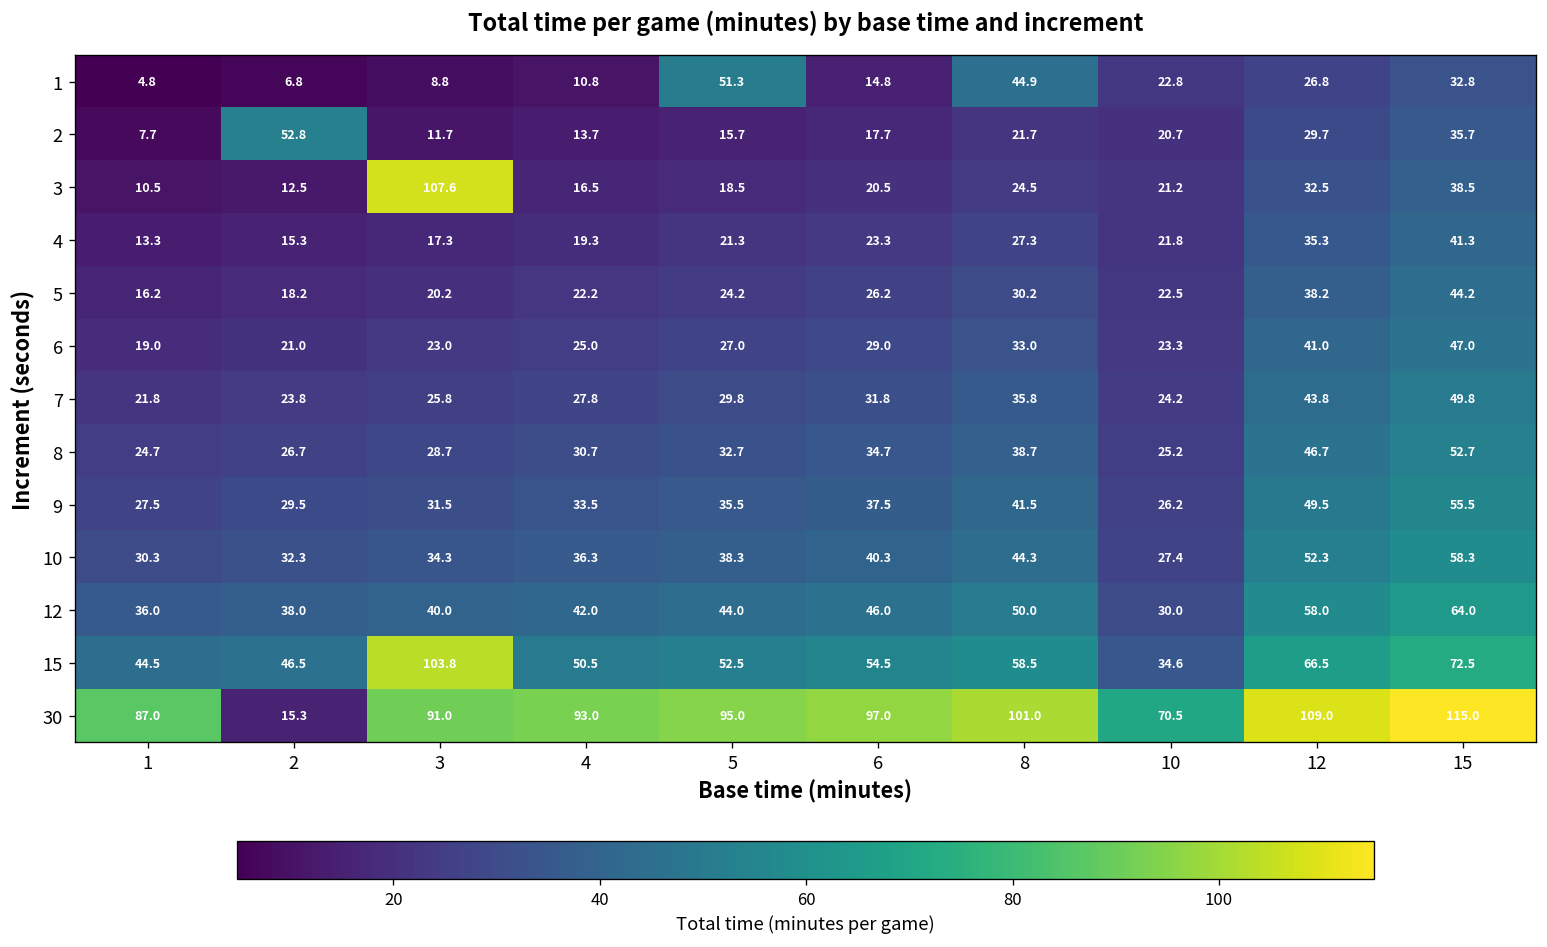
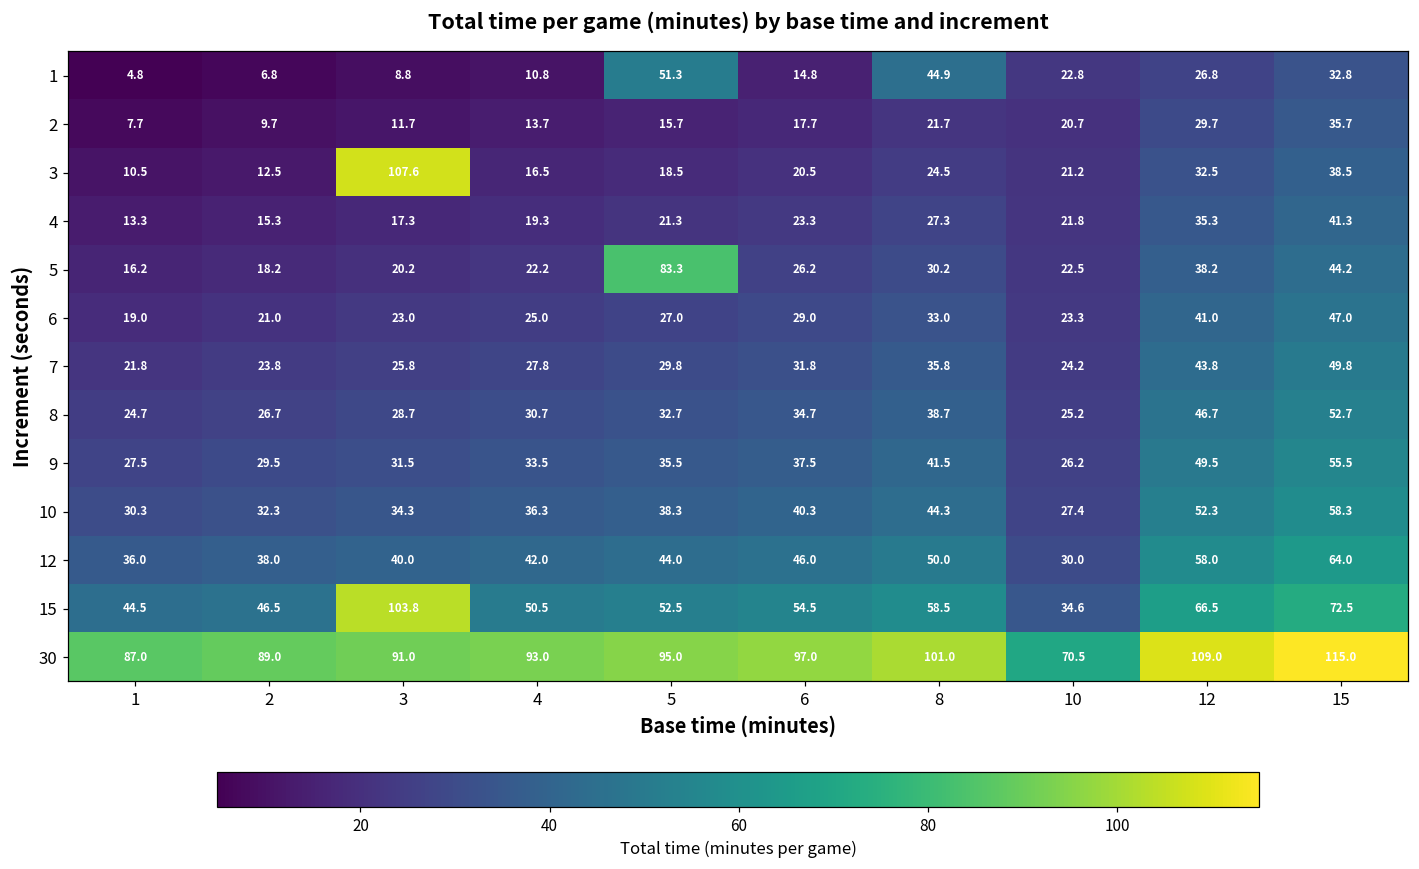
  {
    "1": {
      "1": 4.8,
      "2": 6.8,
      "3": 8.8,
      "4": 10.8,
      "5": 51.3,
      "6": 14.8,
      "8": 44.9,
      "10": 22.8,
      "12": 26.8,
      "15": 32.8
    },
    "2": {
      "1": 7.7,
-     "2": 52.8,
+     "2": 9.7,
      "3": 11.7,
      "4": 13.7,
      "5": 15.7,
      "6": 17.7,
      "8": 21.7,
      "10": 20.7,
      "12": 29.7,
      "15": 35.7
    },
    "3": {
      "1": 10.5,
      "2": 12.5,
      "3": 107.6,
      "4": 16.5,
      "5": 18.5,
      "6": 20.5,
      "8": 24.5,
      "10": 21.2,
      "12": 32.5,
      "15": 38.5
    },
    "4": {
      "1": 13.3,
      "2": 15.3,
      "3": 17.3,
      "4": 19.3,
      "5": 21.3,
      "6": 23.3,
      "8": 27.3,
      "10": 21.8,
      "12": 35.3,
      "15": 41.3
    },
    "5": {
      "1": 16.2,
      "2": 18.2,
      "3": 20.2,
      "4": 22.2,
-     "5": 24.2,
+     "5": 83.3,
      "6": 26.2,
      "8": 30.2,
      "10": 22.5,
      "12": 38.2,
      "15": 44.2
    },
    "6": {
      "1": 19.0,
      "2": 21.0,
      "3": 23.0,
      "4": 25.0,
      "5": 27.0,
      "6": 29.0,
      "8": 33.0,
      "10": 23.3,
      "12": 41.0,
      "15": 47.0
    },
    "7": {
      "1": 21.8,
      "2": 23.8,
      "3": 25.8,
      "4": 27.8,
      "5": 29.8,
      "6": 31.8,
      "8": 35.8,
      "10": 24.2,
      "12": 43.8,
      "15": 49.8
    },
    "8": {
      "1": 24.7,
      "2": 26.7,
      "3": 28.7,
      "4": 30.7,
      "5": 32.7,
      "6": 34.7,
      "8": 38.7,
      "10": 25.2,
      "12": 46.7,
      "15": 52.7
    },
    "9": {
      "1": 27.5,
      "2": 29.5,
      "3": 31.5,
      "4": 33.5,
      "5": 35.5,
      "6": 37.5,
      "8": 41.5,
      "10": 26.2,
      "12": 49.5,
      "15": 55.5
    },
    "10": {
      "1": 30.3,
      "2": 32.3,
      "3": 34.3,
      "4": 36.3,
      "5": 38.3,
      "6": 40.3,
      "8": 44.3,
      "10": 27.4,
      "12": 52.3,
      "15": 58.3
    },
    "12": {
      "1": 36.0,
      "2": 38.0,
      "3": 40.0,
      "4": 42.0,
      "5": 44.0,
      "6": 46.0,
      "8": 50.0,
      "10": 30.0,
      "12": 58.0,
      "15": 64.0
    },
    "15": {
      "1": 44.5,
      "2": 46.5,
      "3": 103.8,
      "4": 50.5,
      "5": 52.5,
      "6": 54.5,
      "8": 58.5,
      "10": 34.6,
      "12": 66.5,
      "15": 72.5
    },
    "30": {
      "1": 87.0,
-     "2": 15.3,
+     "2": 89.0,
      "3": 91.0,
      "4": 93.0,
      "5": 95.0,
      "6": 97.0,
      "8": 101.0,
      "10": 70.5,
      "12": 109.0,
      "15": 115.0
    }
  }
